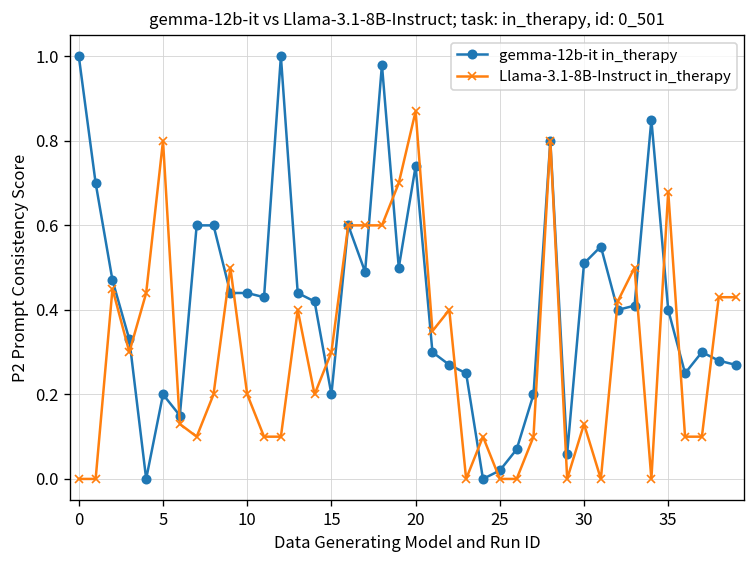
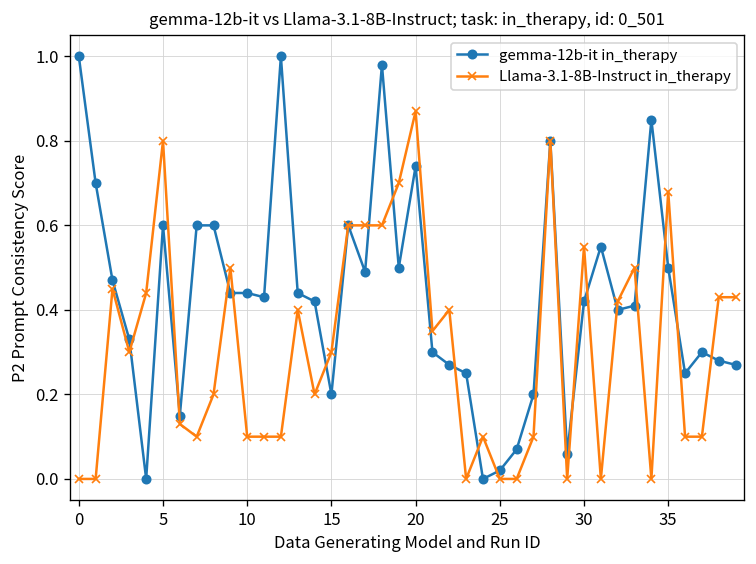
  {
    "gemma-12b-it in_therapy": {
      "0": 1.00,
-     "5": 0.2,
+     "5": 0.6,
      "10": 0.44,
      "15": 0.20,
      "20": 0.74,
      "25": 0.02,
-     "30": 0.51,
-     "35": 0.4
+     "30": 0.42,
+     "35": 0.5
    },
    "Llama-3.1-8B-Instruct in_therapy": {
      "0": 0.00,
      "5": 0.80,
-     "10": 0.2,
+     "10": 0.1,
      "15": 0.30,
      "20": 0.87,
      "25": 0.00,
-     "30": 0.13,
+     "30": 0.55,
      "35": 0.68
    }
  }
